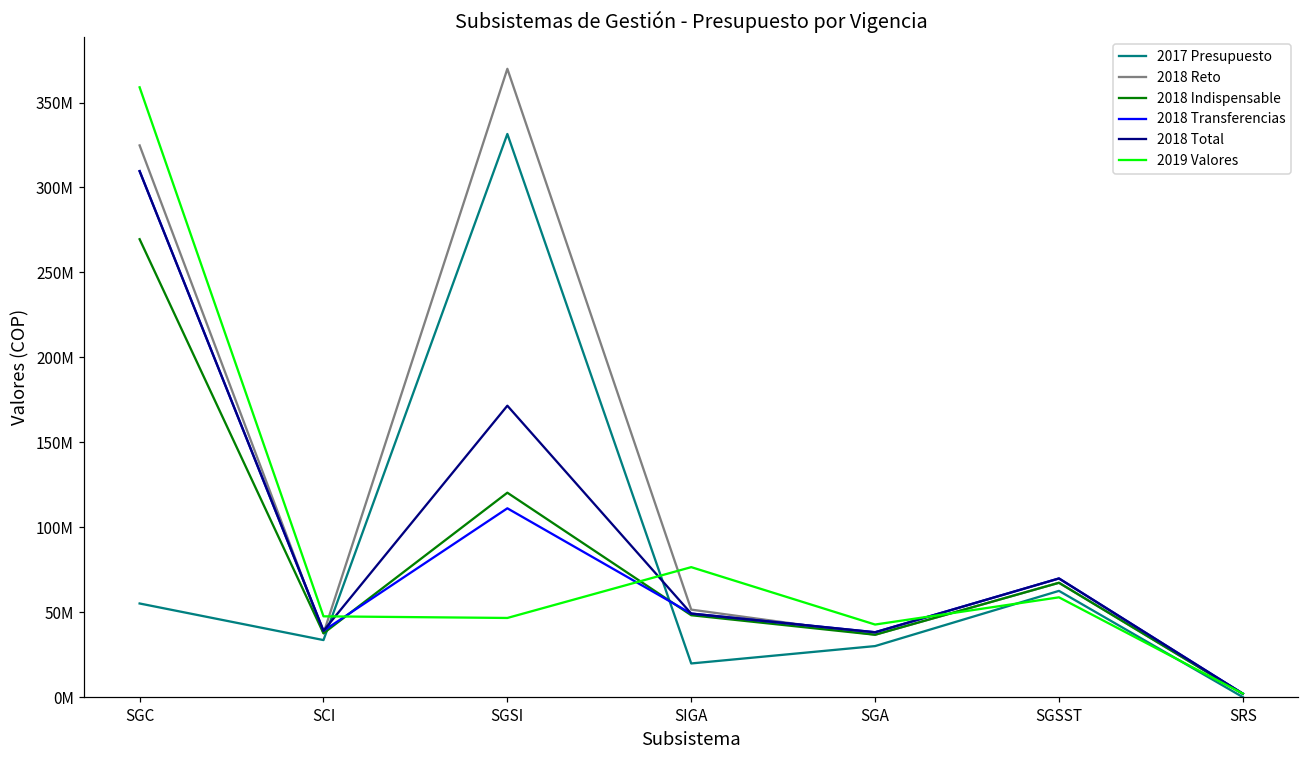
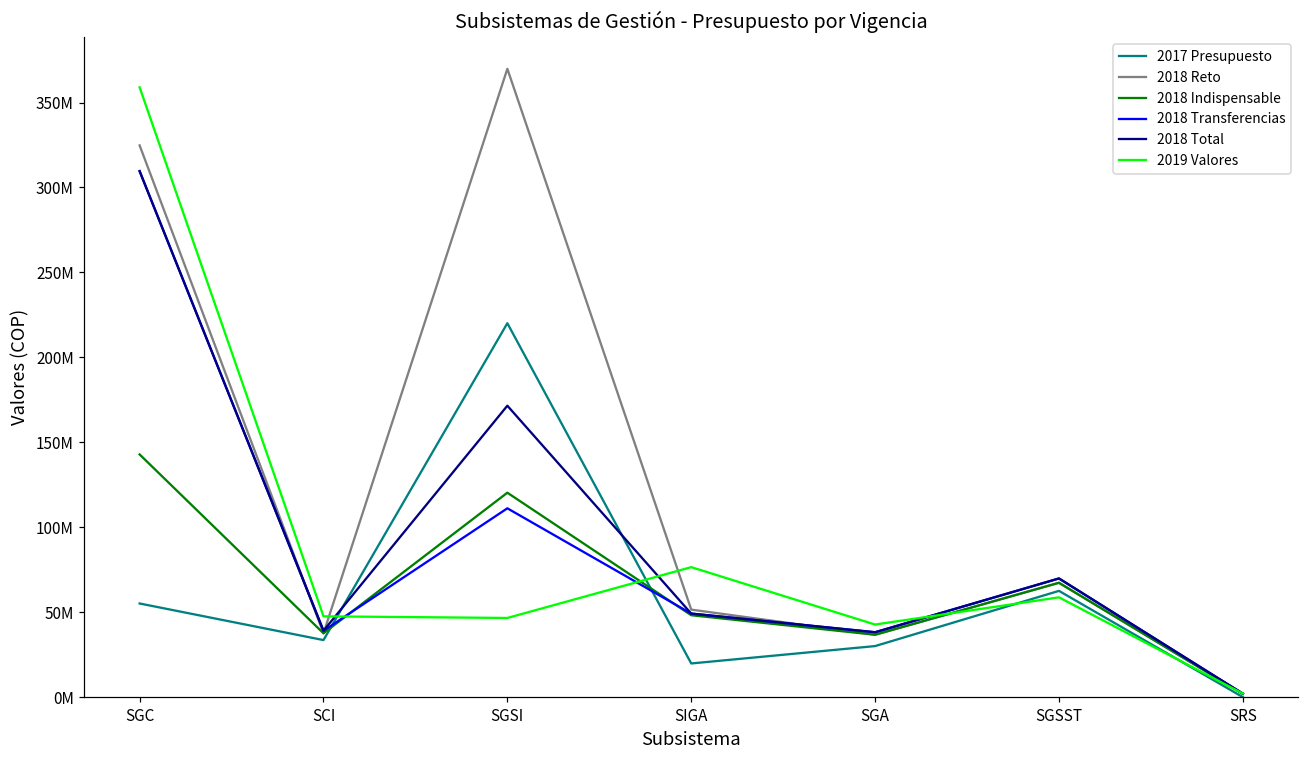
  {
    "2017 Presupuesto": {
      "SGC": 55000000,
      "SCI": 34000000,
-     "SGSI": 332000000,
+     "SGSI": 220000000,
      "SIGA": 20000000,
      "SGA": 30000000,
      "SGSST": 63000000,
      "SRS": 0
    },
    "2018 Reto": {
      "SGC": 325000000,
      "SGSI": 370000000,
      "SIGA": 52000000
    },
    "2018 Indispensable": {
-     "SGC": 270000000,
+     "SGC": 143000000,
      "SGSI": 120000000
    },
    "2018 Transferencias": {
      "SGSI": 111000000
    },
    "2018 Total": {
      "SGSI": 172000000
    },
    "2019 Valores": {
      "SGC": 359000000,
      "SCI": 48000000,
      "SGSI": 47000000,
      "SIGA": 77000000,
      "SGA": 43000000,
      "SGSST": 59000000
    }
  }
